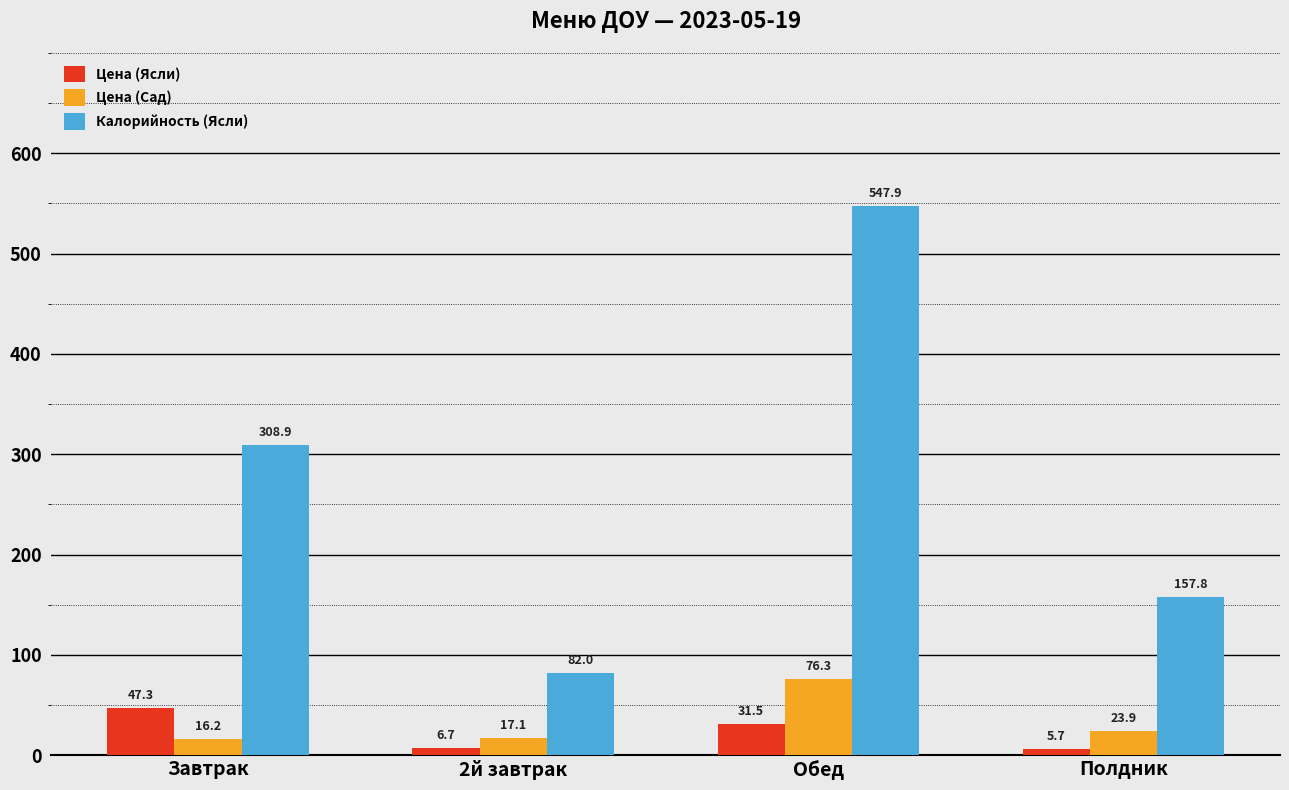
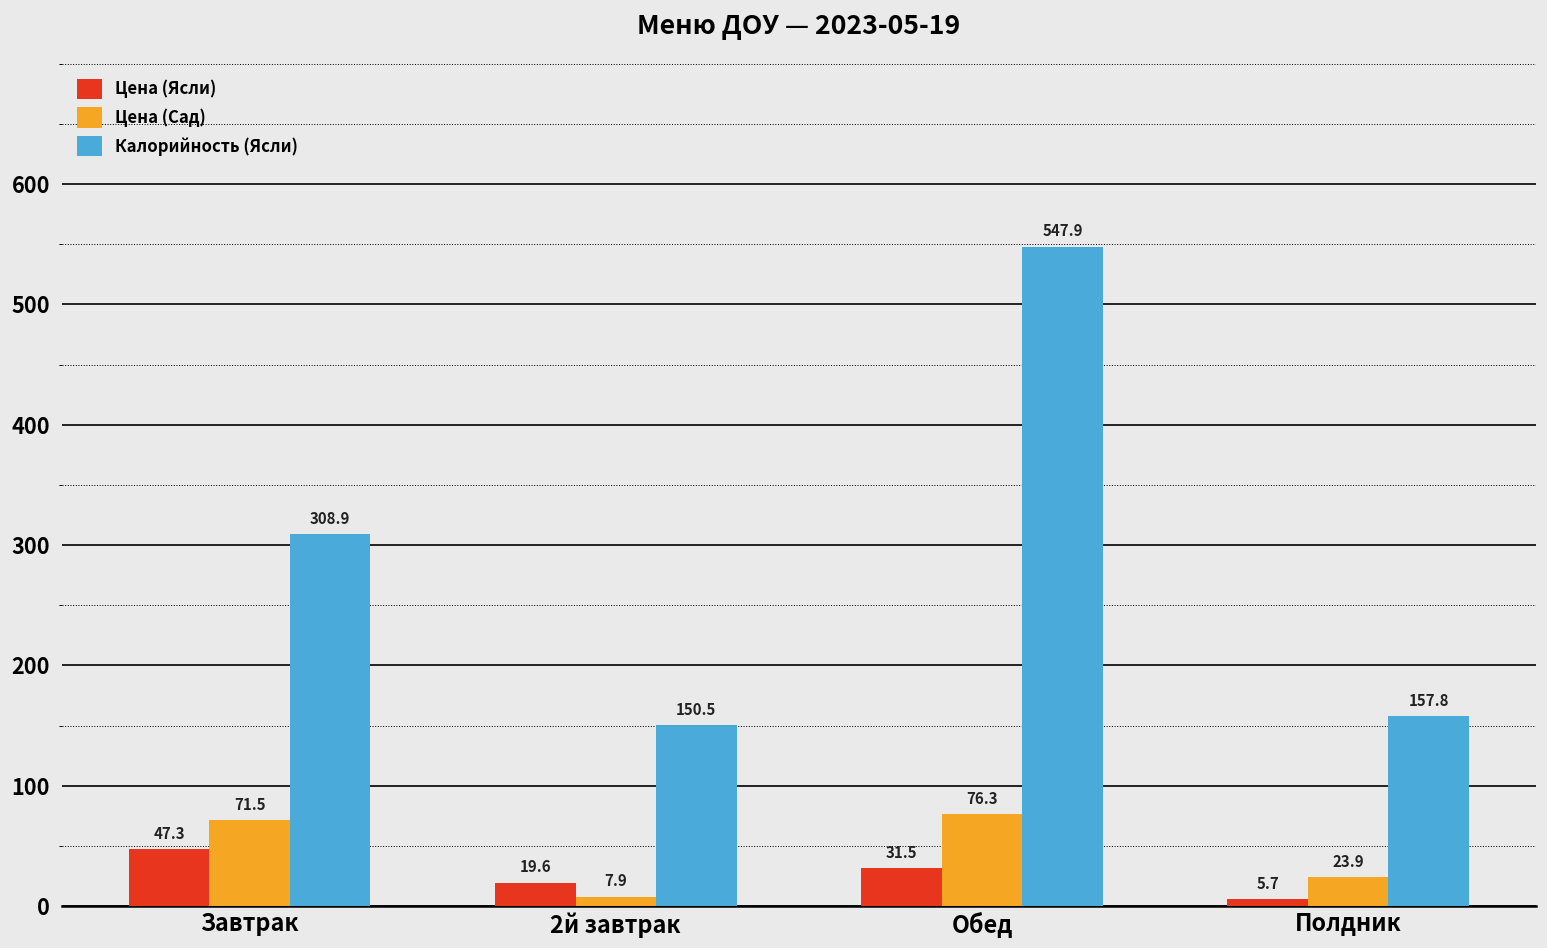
  {
    "Цена (Ясли)": {
      "Завтрак": 47.3,
-     "2й завтрак": 6.7,
+     "2й завтрак": 19.6,
      "Обед": 31.5,
      "Полдник": 5.7
    },
    "Цена (Сад)": {
-     "Завтрак": 16.2,
-     "2й завтрак": 17.1,
+     "Завтрак": 71.5,
+     "2й завтрак": 7.9,
      "Обед": 76.3,
      "Полдник": 23.9
    },
    "Калорийность (Ясли)": {
      "Завтрак": 308.9,
-     "2й завтрак": 82.0,
+     "2й завтрак": 150.5,
      "Обед": 547.9,
      "Полдник": 157.8
    }
  }
